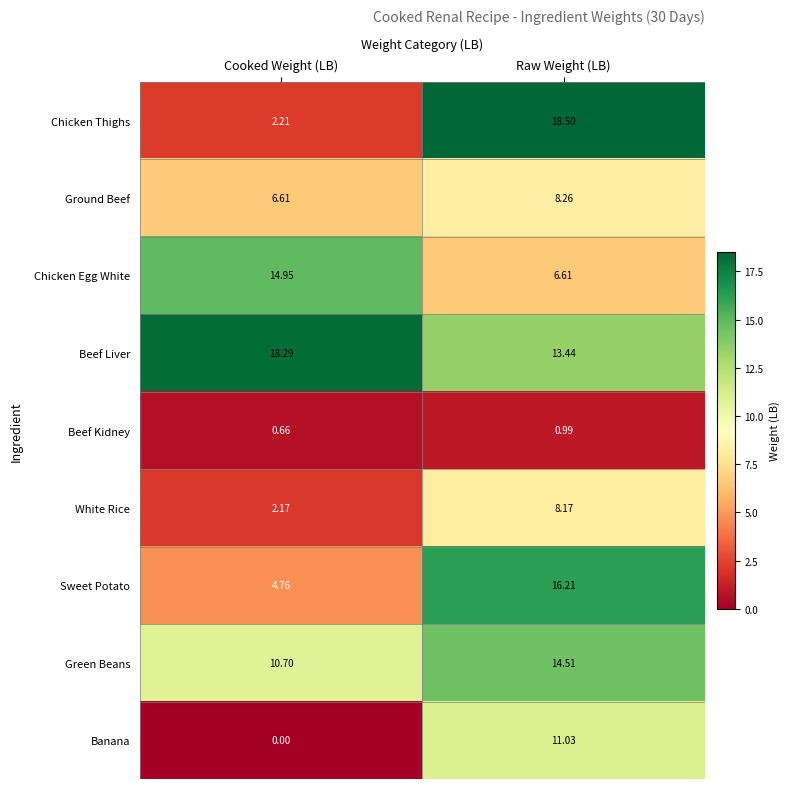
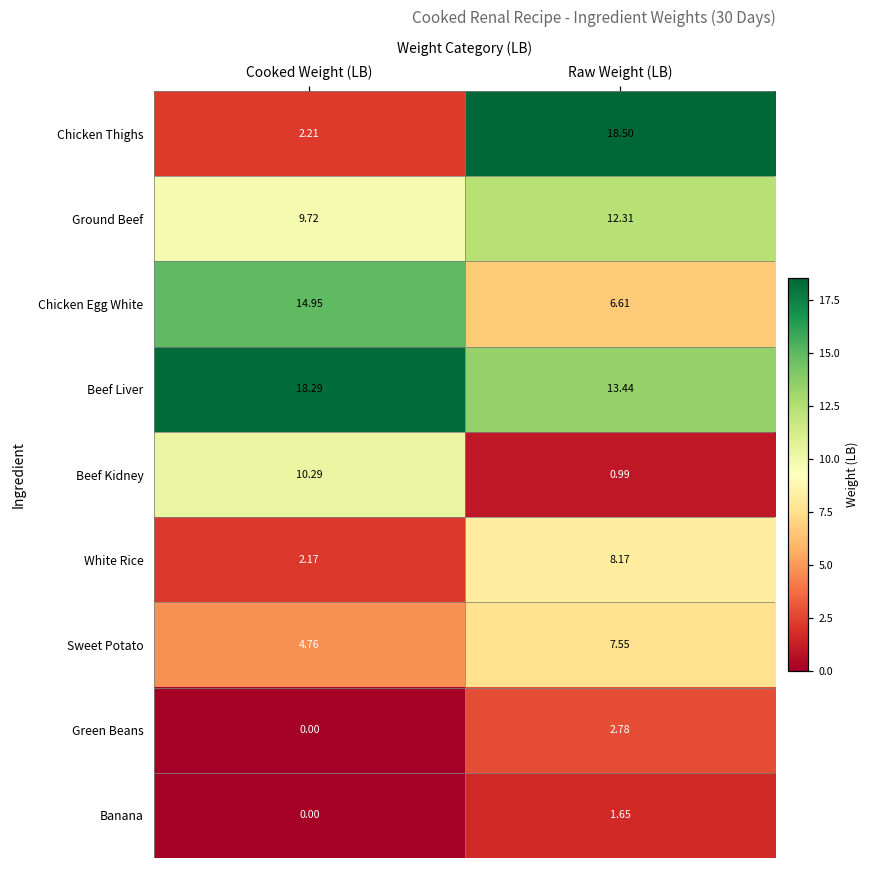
  {
    "Chicken Thighs": {
      "Cooked Weight (LB)": 2.21,
      "Raw Weight (LB)": 18.50
    },
    "Ground Beef": {
-     "Cooked Weight (LB)": 6.61,
-     "Raw Weight (LB)": 8.26
+     "Cooked Weight (LB)": 9.72,
+     "Raw Weight (LB)": 12.31
    },
    "Chicken Egg White": {
      "Cooked Weight (LB)": 14.95,
      "Raw Weight (LB)": 6.61
    },
    "Beef Liver": {
      "Cooked Weight (LB)": 18.29,
      "Raw Weight (LB)": 13.44
    },
    "Beef Kidney": {
-     "Cooked Weight (LB)": 0.66,
+     "Cooked Weight (LB)": 10.29,
      "Raw Weight (LB)": 0.99
    },
    "White Rice": {
      "Cooked Weight (LB)": 2.17,
      "Raw Weight (LB)": 8.17
    },
    "Sweet Potato": {
      "Cooked Weight (LB)": 4.76,
-     "Raw Weight (LB)": 16.21
+     "Raw Weight (LB)": 7.55
    },
    "Green Beans": {
-     "Cooked Weight (LB)": 10.70,
-     "Raw Weight (LB)": 14.51
+     "Cooked Weight (LB)": 0.00,
+     "Raw Weight (LB)": 2.78
    },
    "Banana": {
      "Cooked Weight (LB)": 0.00,
-     "Raw Weight (LB)": 11.03
+     "Raw Weight (LB)": 1.65
    }
  }
